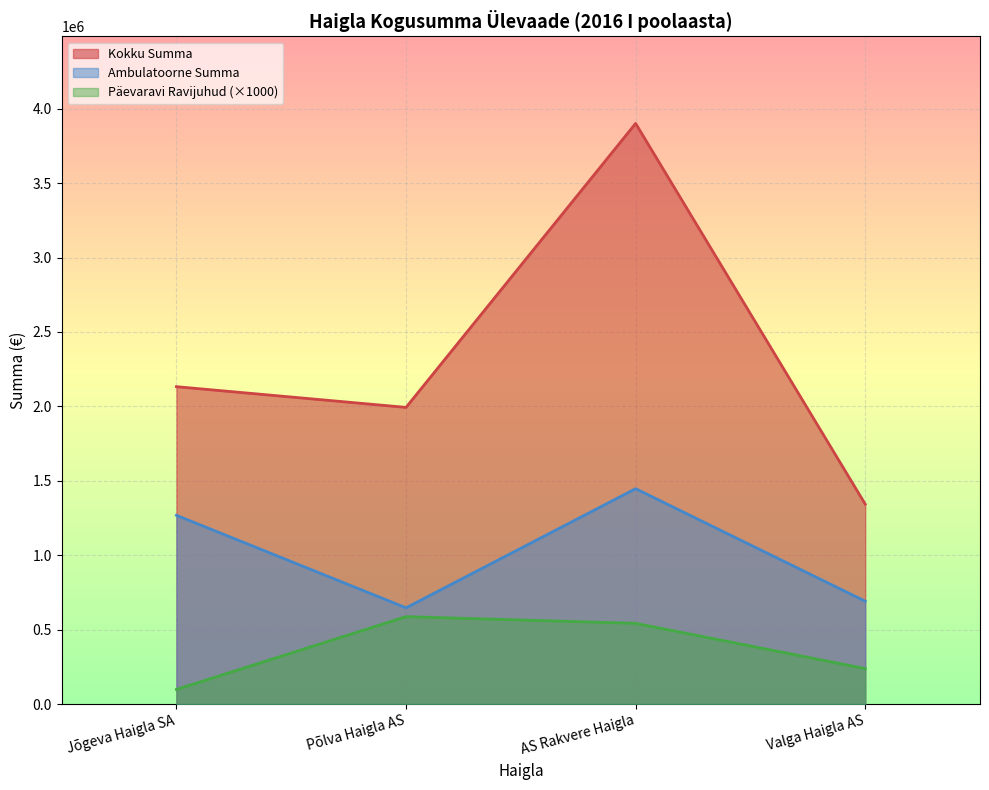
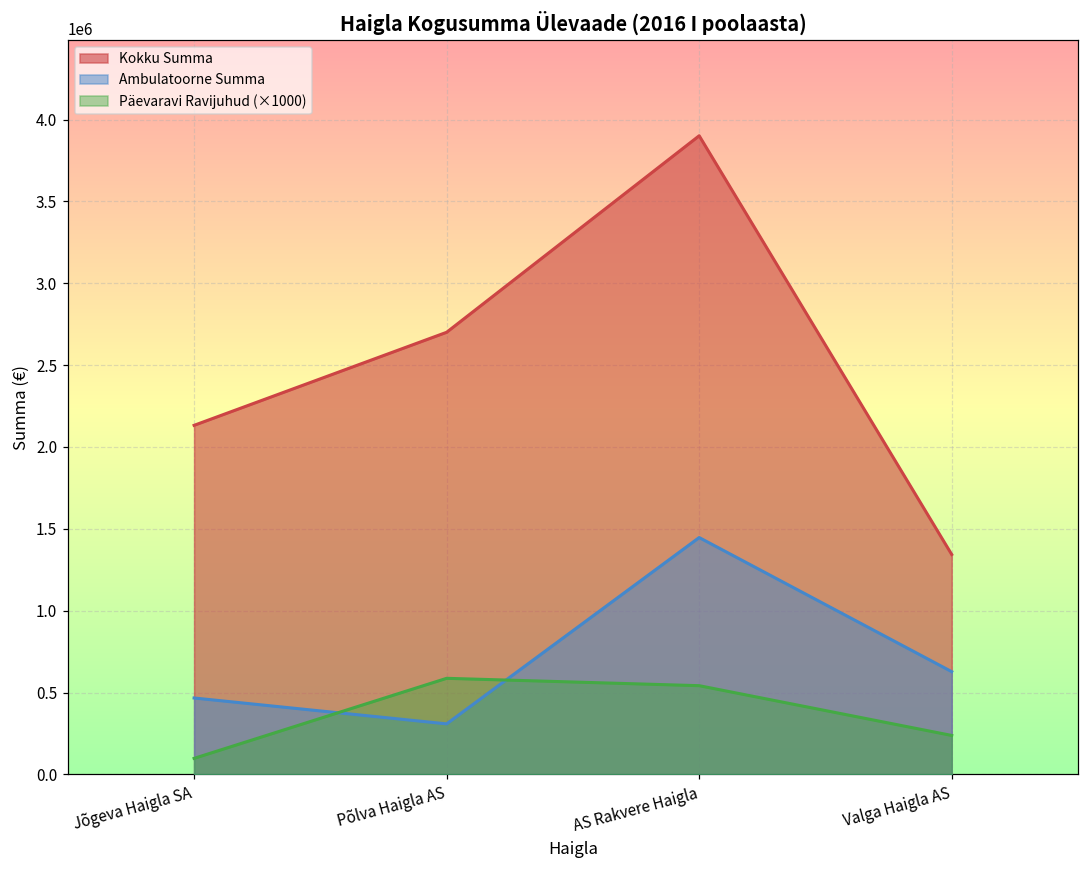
  {
    "Kokku Summa": {
      "Jõgeva Haigla SA": 2130000,
-     "Põlva Haigla AS": 1990000,
+     "Põlva Haigla AS": 2700000,
      "AS Rakvere Haigla": 3900000,
      "Valga Haigla AS": 1340000
    },
    "Ambulatoorne Summa": {
-     "Jõgeva Haigla SA": 1270000,
-     "Põlva Haigla AS": 650000,
+     "Jõgeva Haigla SA": 470000,
+     "Põlva Haigla AS": 310000,
      "AS Rakvere Haigla": 1450000,
-     "Valga Haigla AS": 690000
+     "Valga Haigla AS": 630000
    },
    "Päevaravi Ravijuhud (×1000)": {
      "Jõgeva Haigla SA": 100000,
      "Põlva Haigla AS": 590000,
      "AS Rakvere Haigla": 540000,
      "Valga Haigla AS": 240000
    }
  }
